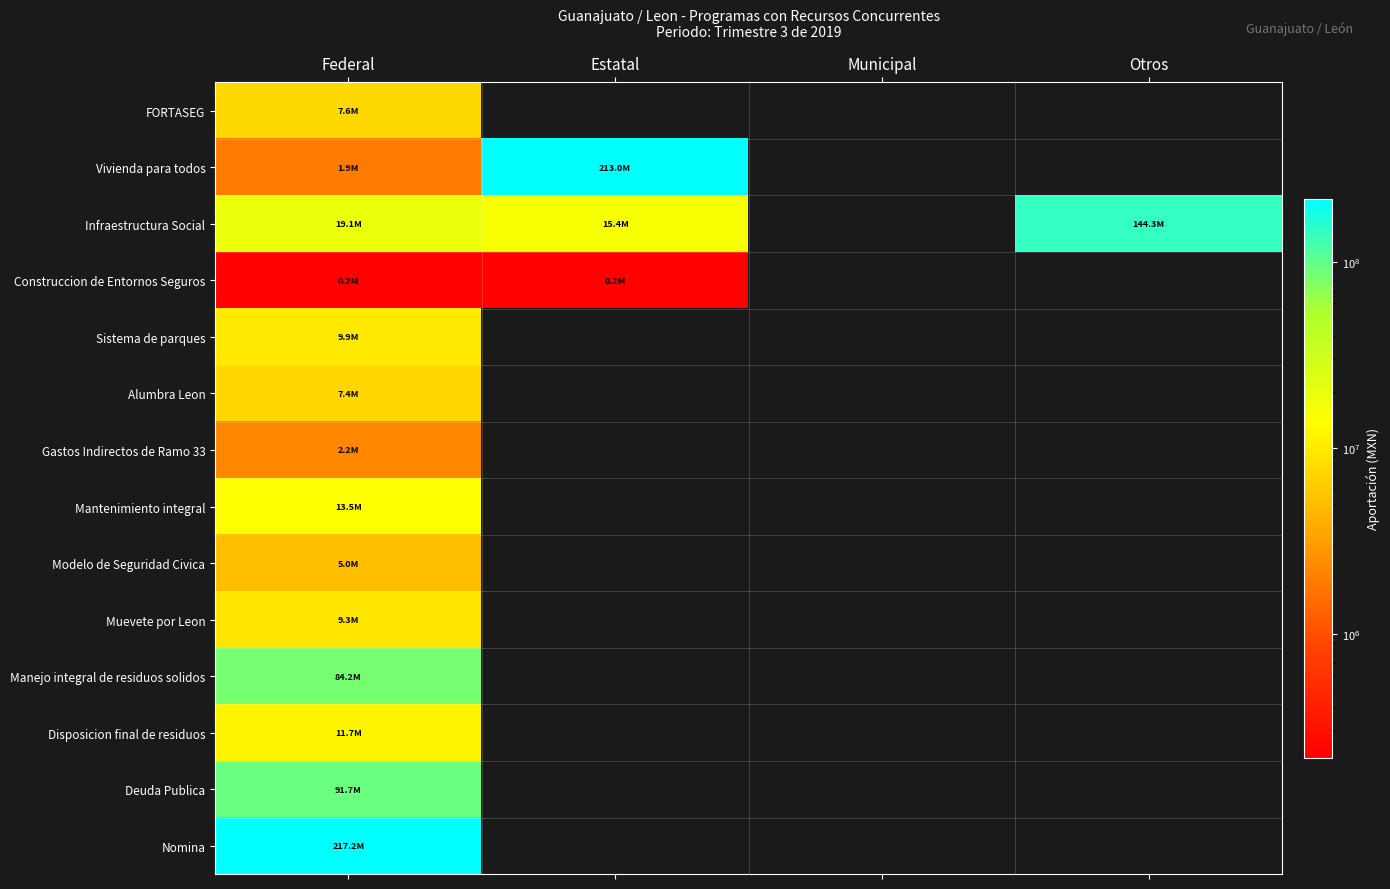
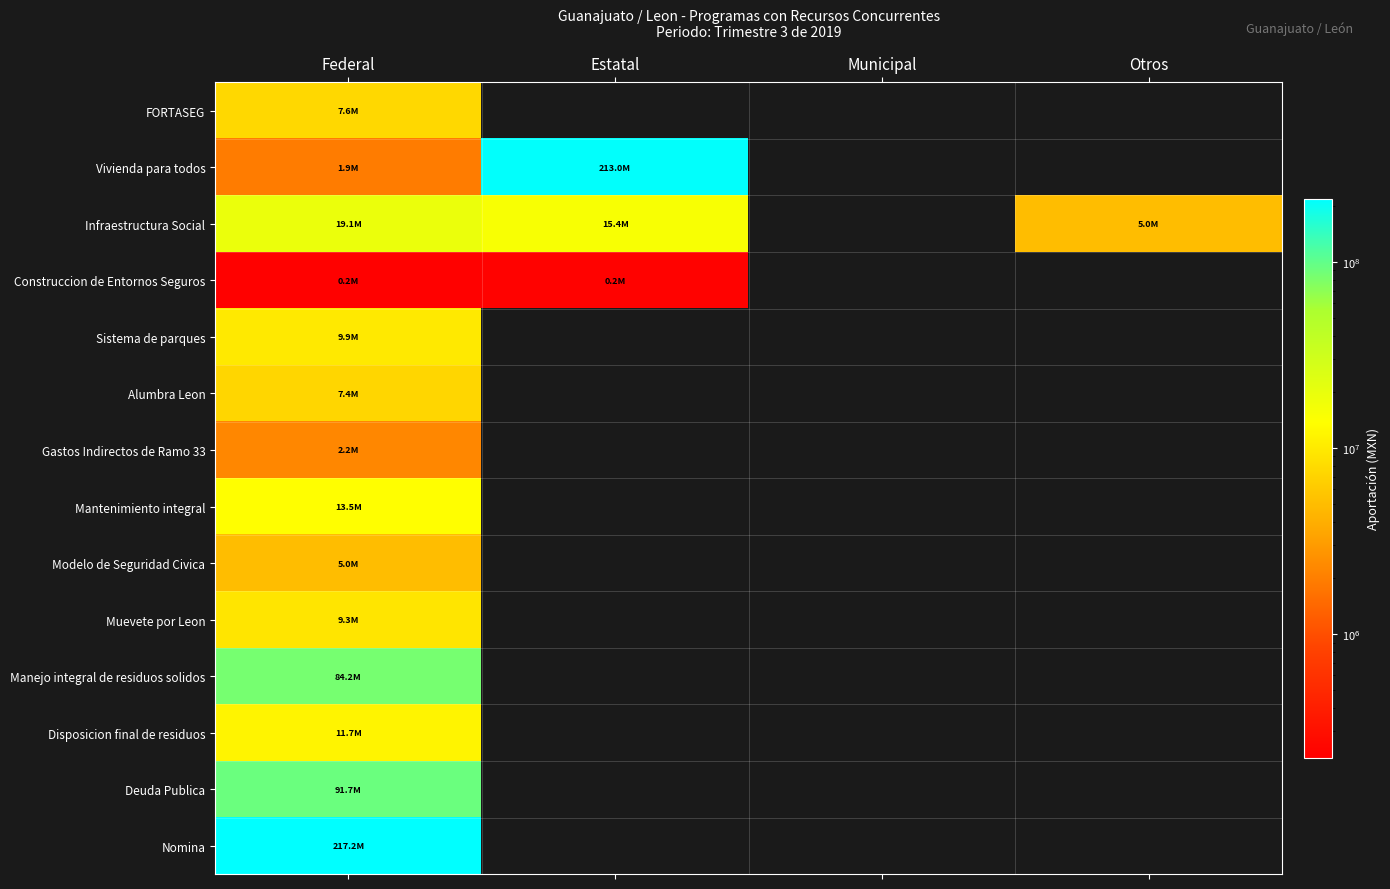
  {
    "FORTASEG": {
      "Federal": "7.6M"
    },
    "Vivienda para todos": {
      "Federal": "1.9M",
      "Estatal": "213.0M"
    },
    "Infraestructura Social": {
      "Federal": "19.1M",
      "Estatal": "15.4M",
-     "Otros": "144.3M"
+     "Otros": "5.0M"
    },
    "Construccion de Entornos Seguros": {
      "Federal": "0.2M",
      "Estatal": "0.2M"
    },
    "Sistema de parques": {
      "Federal": "9.9M"
    },
    "Alumbra Leon": {
      "Federal": "7.4M"
    },
    "Gastos Indirectos de Ramo 33": {
      "Federal": "2.2M"
    },
    "Mantenimiento integral": {
      "Federal": "13.5M"
    },
    "Modelo de Seguridad Civica": {
      "Federal": "5.0M"
    },
    "Muevete por Leon": {
      "Federal": "9.3M"
    },
    "Manejo integral de residuos solidos": {
      "Federal": "84.2M"
    },
    "Disposicion final de residuos": {
      "Federal": "11.7M"
    },
    "Deuda Publica": {
      "Federal": "91.7M"
    },
    "Nomina": {
      "Federal": "217.2M"
    }
  }
